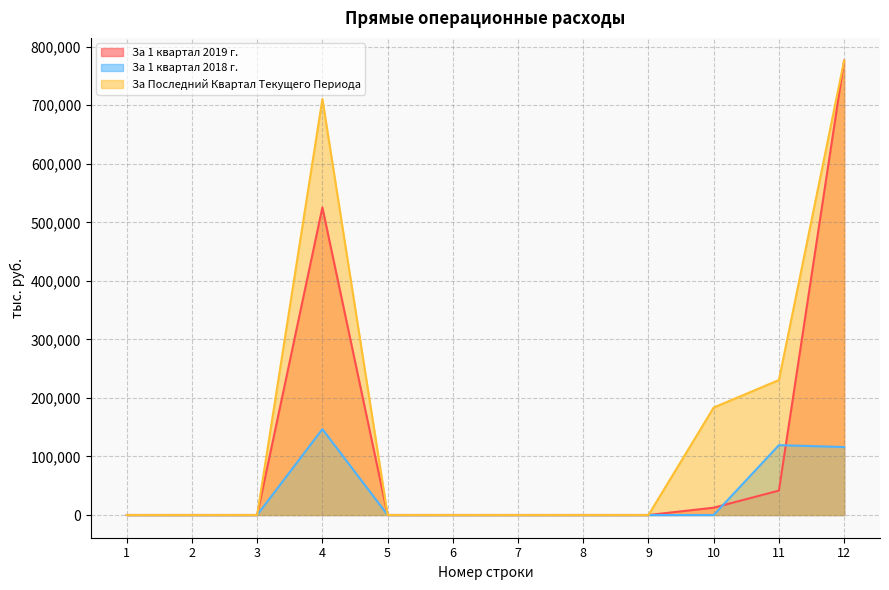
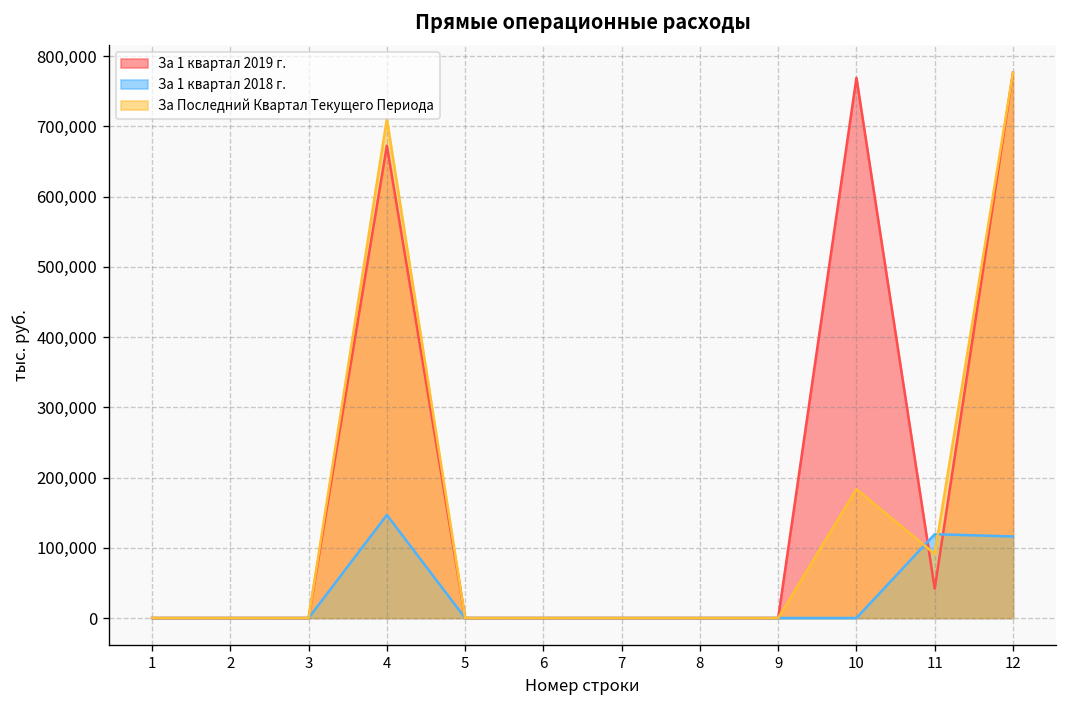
  {
    "За 1 квартал 2019 г.": {
-     "4": "530,000",
-     "10": "10,000",
+     "4": "670,000",
+     "10": "770,000",
      "11": "40,000"
    },
    "За 1 квартал 2018 г.": {
      "4": "150,000",
      "10": "0",
      "11": "120,000",
      "12": "120,000"
    },
    "За Последний Квартал Текущего Периода": {
      "4": "710,000",
      "10": "180,000",
-     "11": "230,000"
+     "11": "90,000"
    }
  }
